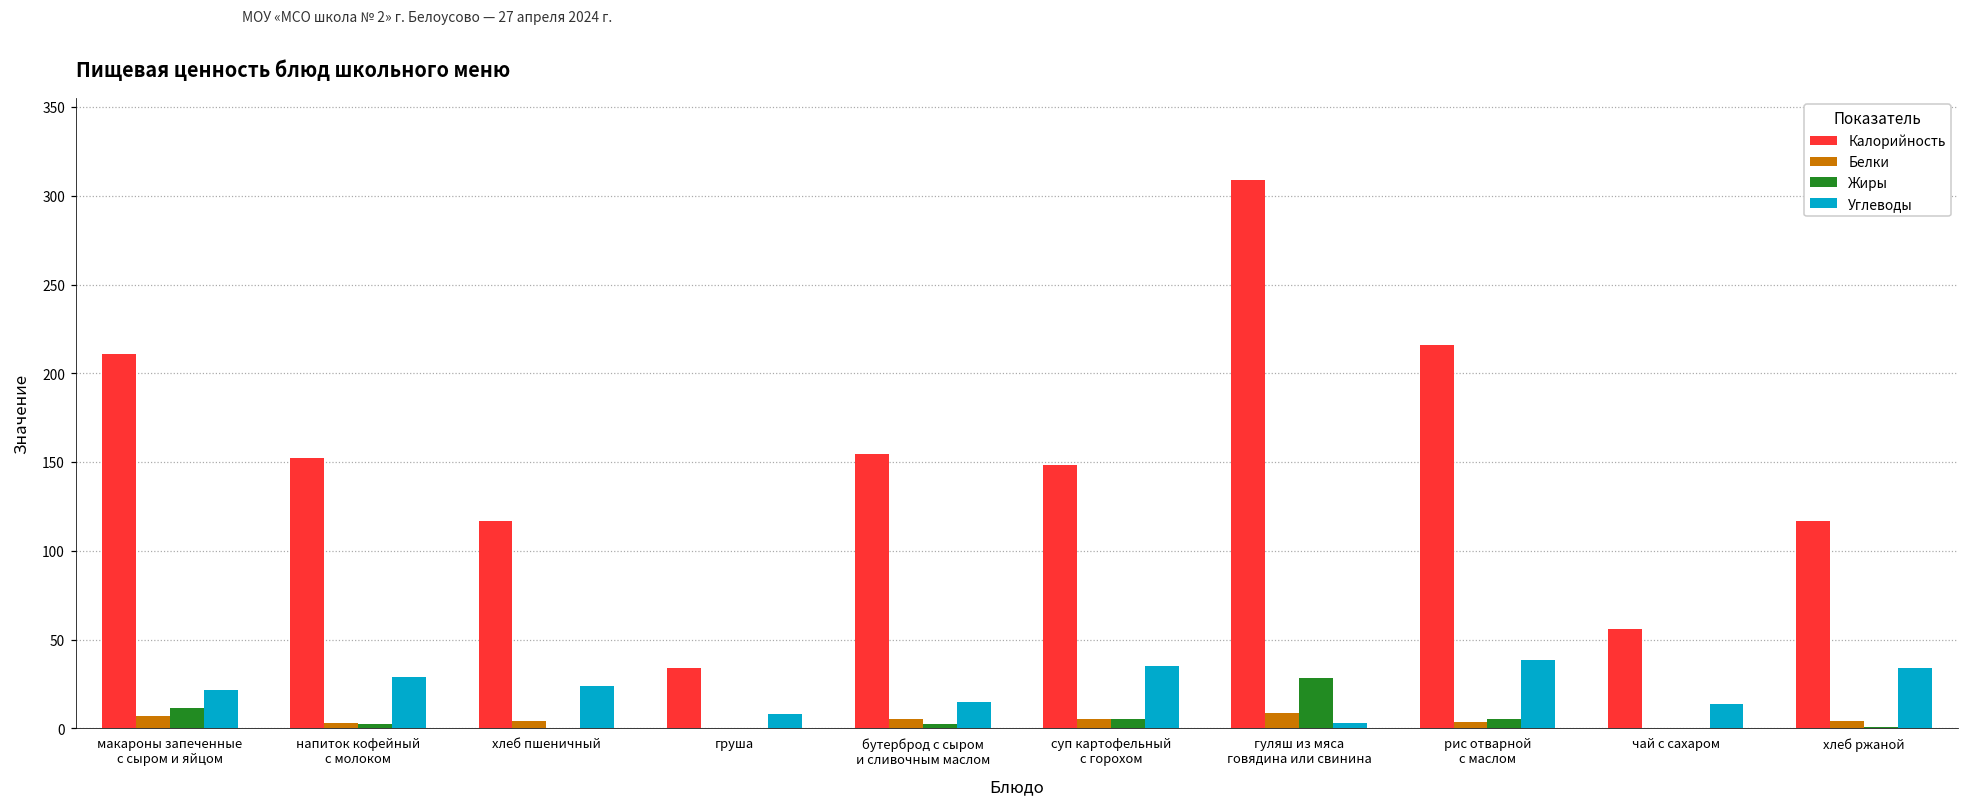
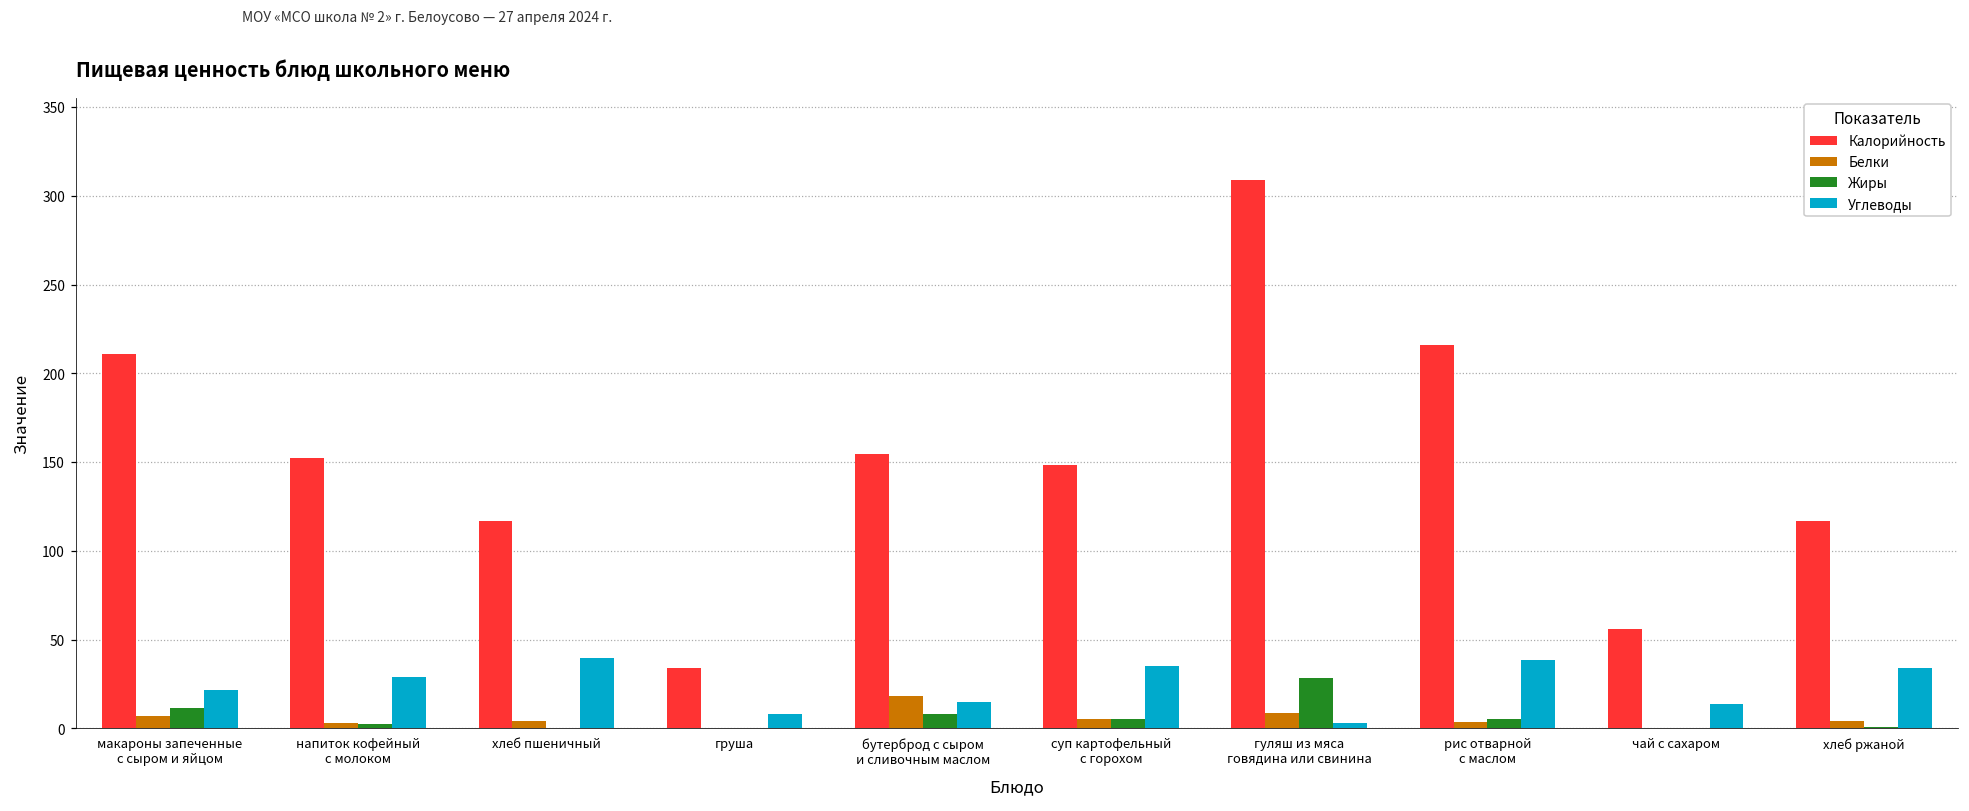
  {
    "Калорийность": {
      "макароны запеченные с сыром и яйцом": 211,
      "напиток кофейный с молоком": 152,
      "хлеб пшеничный": 117,
      "груша": 34,
      "бутерброд с сыром и сливочным маслом": 155,
      "суп картофельный с горохом": 148,
      "гуляш из мяса говядина или свинина": 309,
      "рис отварной с маслом": 216,
      "чай с сахаром": 56,
      "хлеб ржаной": 117
    },
    "Белки": {
      "макароны запеченные с сыром и яйцом": 7,
      "напиток кофейный с молоком": 3,
      "хлеб пшеничный": 4,
      "груша": 0,
-     "бутерброд с сыром и сливочным маслом": 5,
+     "бутерброд с сыром и сливочным маслом": 18,
      "суп картофельный с горохом": 5,
      "гуляш из мяса говядина или свинина": 8,
      "рис отварной с маслом": 4,
      "хлеб ржаной": 4
    },
    "Жиры": {
      "макароны запеченные с сыром и яйцом": 11,
      "напиток кофейный с молоком": 3,
      "хлеб пшеничный": 0,
      "груша": 0,
-     "бутерброд с сыром и сливочным маслом": 3,
+     "бутерброд с сыром и сливочным маслом": 8,
      "суп картофельный с горохом": 5,
      "гуляш из мяса говядина или свинина": 28,
      "рис отварной с маслом": 5,
      "чай с сахаром": 0
    },
    "Углеводы": {
      "макароны запеченные с сыром и яйцом": 22,
      "напиток кофейный с молоком": 29,
-     "хлеб пшеничный": 24,
+     "хлеб пшеничный": 40,
      "груша": 8,
      "бутерброд с сыром и сливочным маслом": 15,
      "суп картофельный с горохом": 35,
      "гуляш из мяса говядина или свинина": 3,
      "рис отварной с маслом": 39,
      "чай с сахаром": 14,
      "хлеб ржаной": 34
    }
  }
